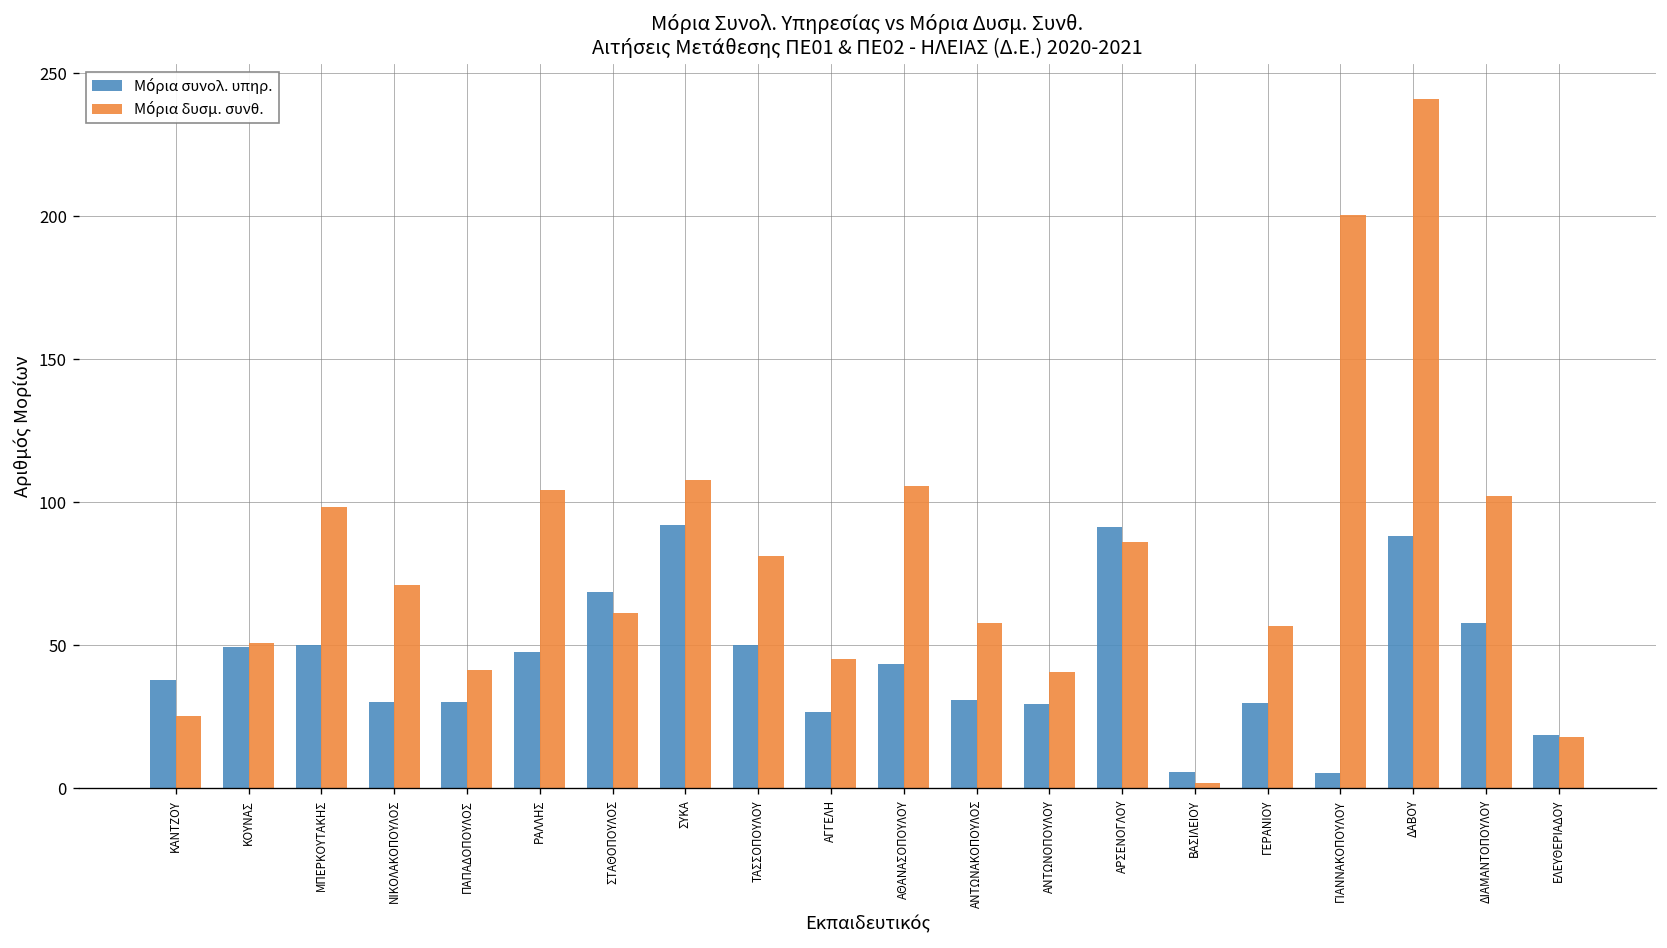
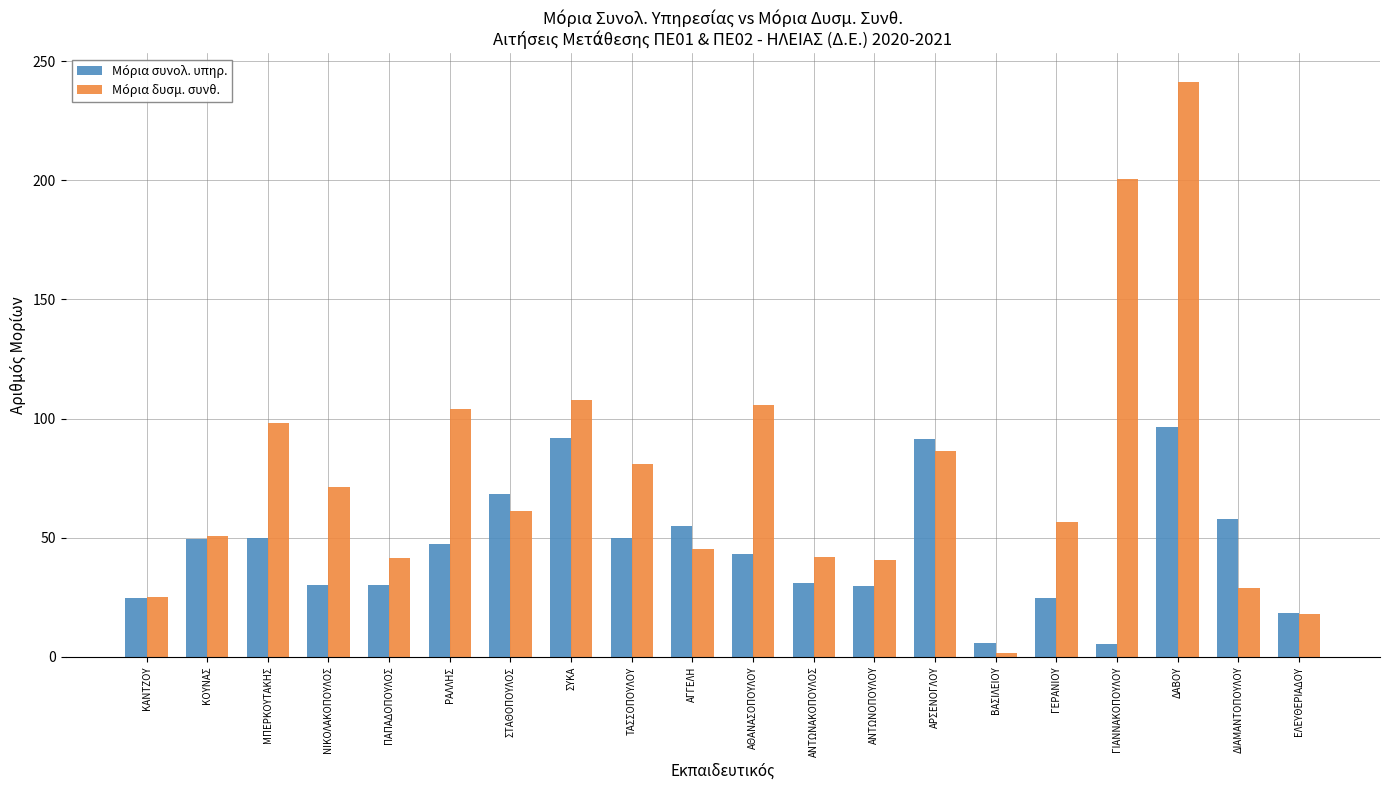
  {
    "Μόρια συνολ. υπηρ.": {
-     "ΚΑΝΤΖΟΥ": 38,
+     "ΚΑΝΤΖΟΥ": 25,
      "ΚΟΥΝΑΣ": 49,
      "ΜΠΕΡΚΟΥΤΑΚΗΣ": 50,
      "ΝΙΚΟΛΑΚΟΠΟΥΛΟΣ": 30,
      "ΠΑΠΑΔΟΠΟΥΛΟΣ": 30,
      "ΡΑΛΛΗΣ": 48,
      "ΣΤΑΘΟΠΟΥΛΟΣ": 68,
      "ΣΥΚΑ": 92,
      "ΤΑΣΣΟΠΟΥΛΟΥ": 50,
-     "ΑΓΓΕΛΗ": 27,
+     "ΑΓΓΕΛΗ": 55,
      "ΑΘΑΝΑΣΟΠΟΥΛΟΥ": 43,
      "ΑΝΤΩΝΑΚΟΠΟΥΛΟΣ": 31,
      "ΑΝΤΩΝΟΠΟΥΛΟΥ": 30,
      "ΑΡΣΕΝΟΓΛΟΥ": 91,
      "ΒΑΣΙΛΕΙΟΥ": 6,
-     "ΓΕΡΑΝΙΟΥ": 30,
+     "ΓΕΡΑΝΙΟΥ": 25,
      "ΓΙΑΝΝΑΚΟΠΟΥΛΟΥ": 5,
-     "ΔΑΒΟΥ": 88,
+     "ΔΑΒΟΥ": 97,
      "ΔΙΑΜΑΝΤΟΠΟΥΛΟΥ": 58,
      "ΕΛΕΥΘΕΡΙΑΔΟΥ": 19
    },
    "Μόρια δυσμ. συνθ.": {
      "ΚΑΝΤΖΟΥ": 25,
      "ΚΟΥΝΑΣ": 51,
      "ΜΠΕΡΚΟΥΤΑΚΗΣ": 98,
      "ΝΙΚΟΛΑΚΟΠΟΥΛΟΣ": 71,
      "ΠΑΠΑΔΟΠΟΥΛΟΣ": 41,
      "ΡΑΛΛΗΣ": 104,
      "ΣΤΑΘΟΠΟΥΛΟΣ": 61,
      "ΣΥΚΑ": 108,
      "ΤΑΣΣΟΠΟΥΛΟΥ": 81,
      "ΑΓΓΕΛΗ": 45,
      "ΑΘΑΝΑΣΟΠΟΥΛΟΥ": 106,
-     "ΑΝΤΩΝΑΚΟΠΟΥΛΟΣ": 58,
+     "ΑΝΤΩΝΑΚΟΠΟΥΛΟΣ": 42,
      "ΑΝΤΩΝΟΠΟΥΛΟΥ": 41,
      "ΑΡΣΕΝΟΓΛΟΥ": 86,
      "ΒΑΣΙΛΕΙΟΥ": 2,
      "ΓΕΡΑΝΙΟΥ": 57,
      "ΓΙΑΝΝΑΚΟΠΟΥΛΟΥ": 200,
      "ΔΑΒΟΥ": 241,
-     "ΔΙΑΜΑΝΤΟΠΟΥΛΟΥ": 102,
+     "ΔΙΑΜΑΝΤΟΠΟΥΛΟΥ": 29,
      "ΕΛΕΥΘΕΡΙΑΔΟΥ": 18
    }
  }
